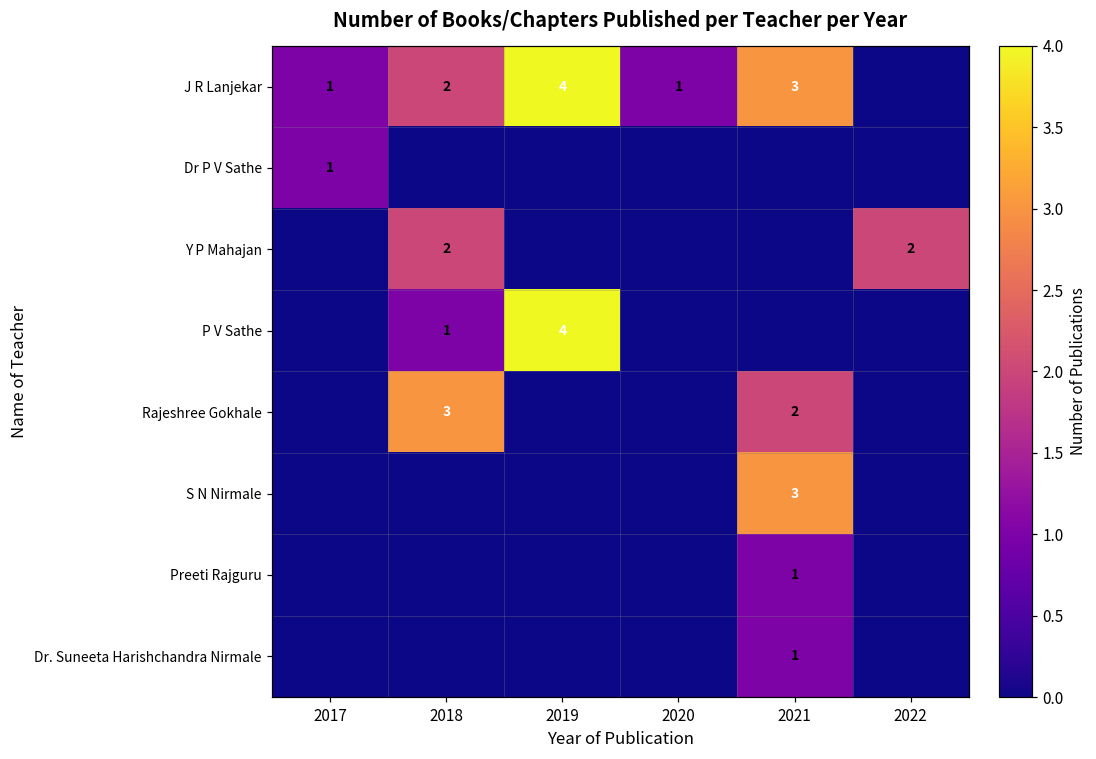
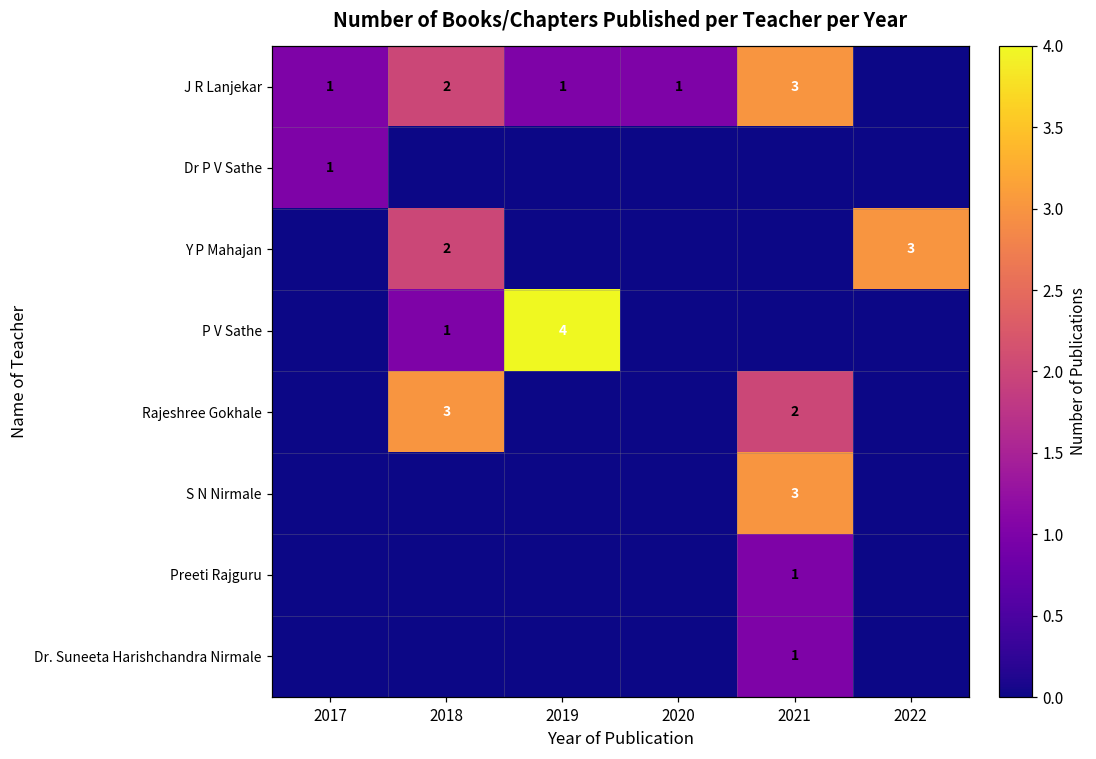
  {
    "J R Lanjekar": {
      "2017": 1,
      "2018": 2,
-     "2019": 4,
+     "2019": 1,
      "2020": 1,
      "2021": 3
    },
    "Dr P V Sathe": {
      "2017": 1
    },
    "Y P Mahajan": {
      "2018": 2,
-     "2022": 2
+     "2022": 3
    },
    "P V Sathe": {
      "2018": 1,
      "2019": 4
    },
    "Rajeshree Gokhale": {
      "2018": 3,
      "2021": 2
    },
    "S N Nirmale": {
      "2021": 3
    },
    "Preeti Rajguru": {
      "2021": 1
    },
    "Dr. Suneeta Harishchandra Nirmale": {
      "2021": 1
    }
  }
